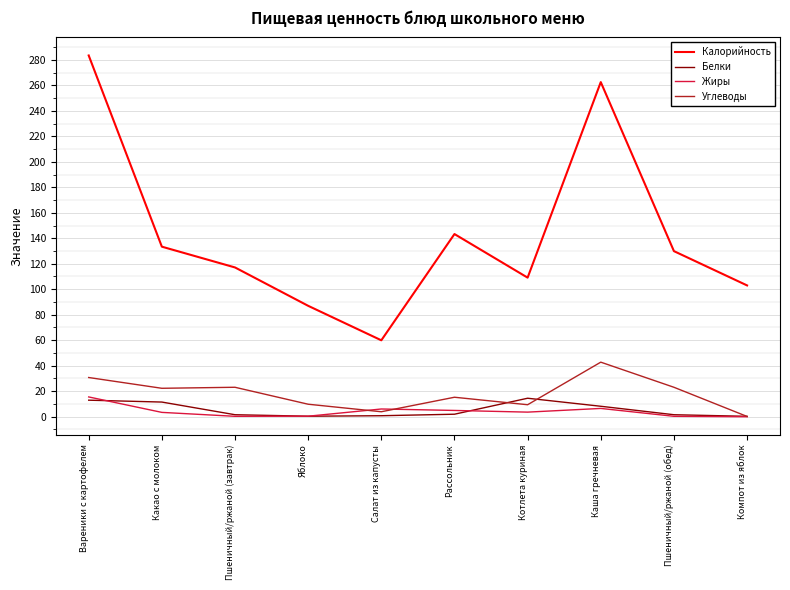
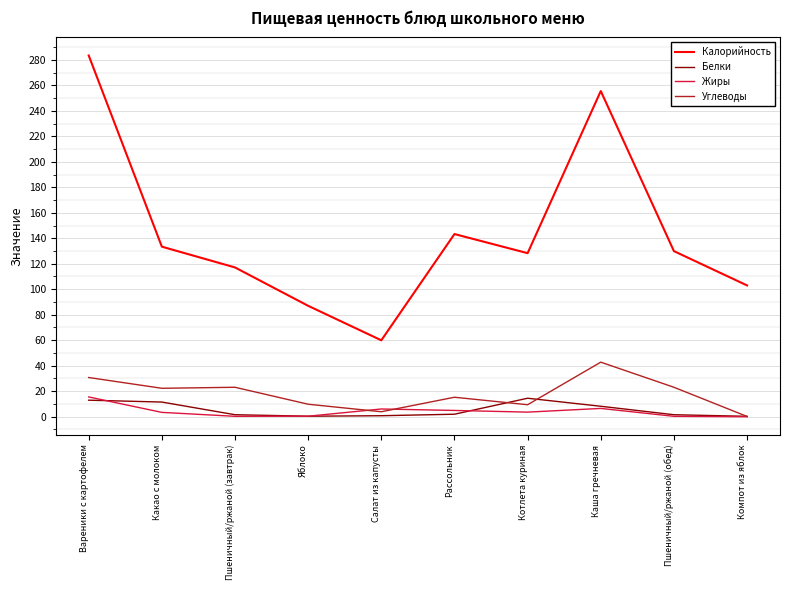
  {
    "Калорийность": {
      "Вареники с картофелем": 283,
      "Какао с молоком": 133,
      "Пшеничный/ржаной (завтрак)": 117,
      "Яблоко": 87,
      "Салат из капусты": 60,
      "Рассольник": 143,
-     "Котлета куриная": 109,
-     "Каша гречневая": 263,
+     "Котлета куриная": 128,
+     "Каша гречневая": 256,
      "Пшеничный/ржаной (обед)": 130,
      "Компот из яблок": 103
    },
    "Белки": {
      "Вареники с картофелем": 13,
      "Какао с молоком": 12,
      "Салат из капусты": 1,
      "Рассольник": 2,
      "Котлета куриная": 15
    }
  }
